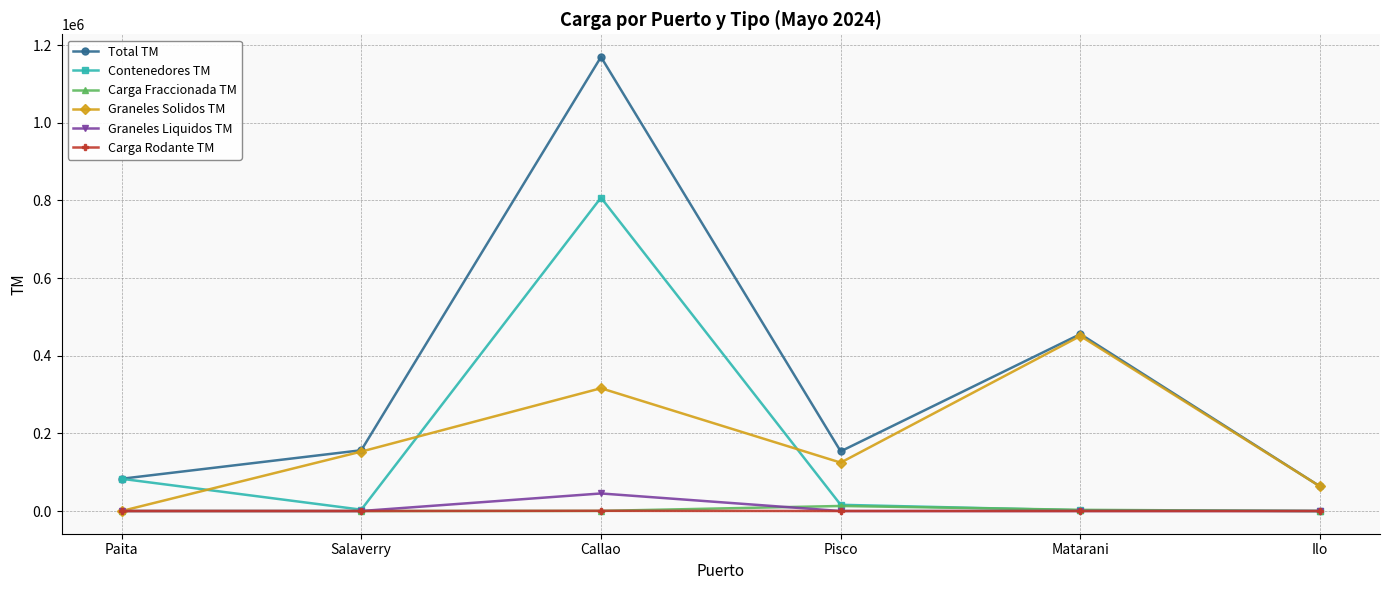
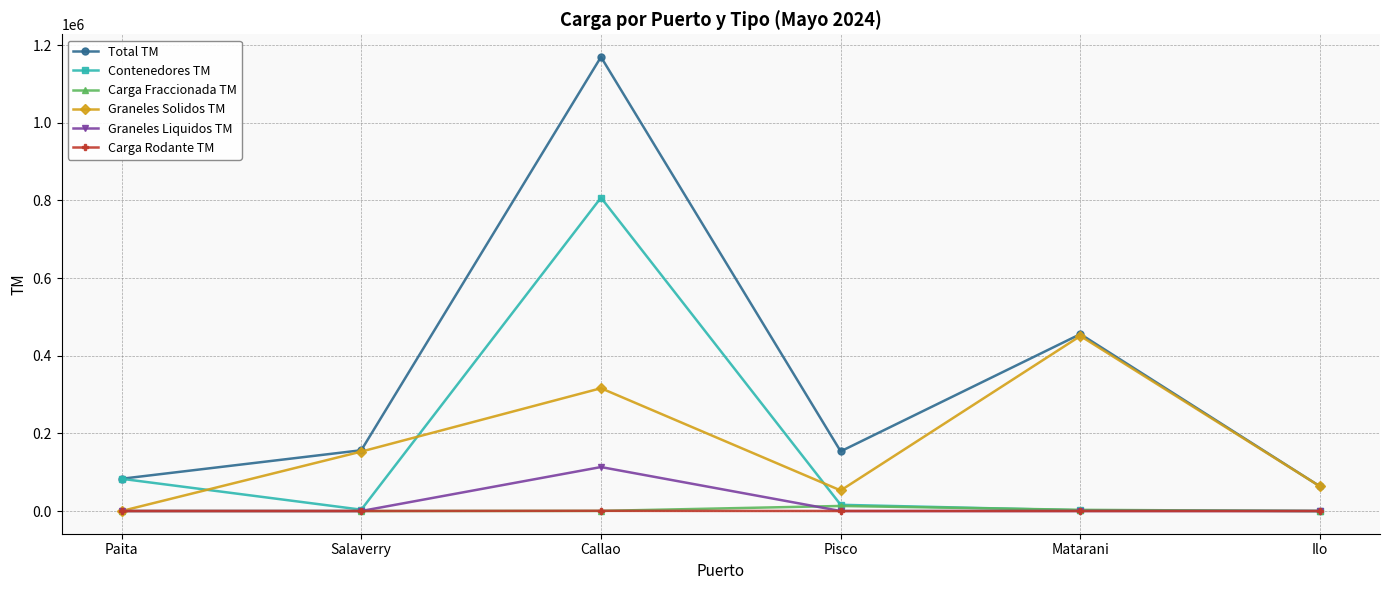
  {
    "Total TM": {
      "Callao": 1170000,
      "Pisco": 150000
    },
    "Contenedores TM": {
      "Callao": 810000
    },
    "Graneles Solidos TM": {
      "Callao": 320000,
-     "Pisco": 120000
+     "Pisco": 50000
    },
    "Graneles Liquidos TM": {
-     "Callao": 50000
+     "Callao": 110000
    }
  }
